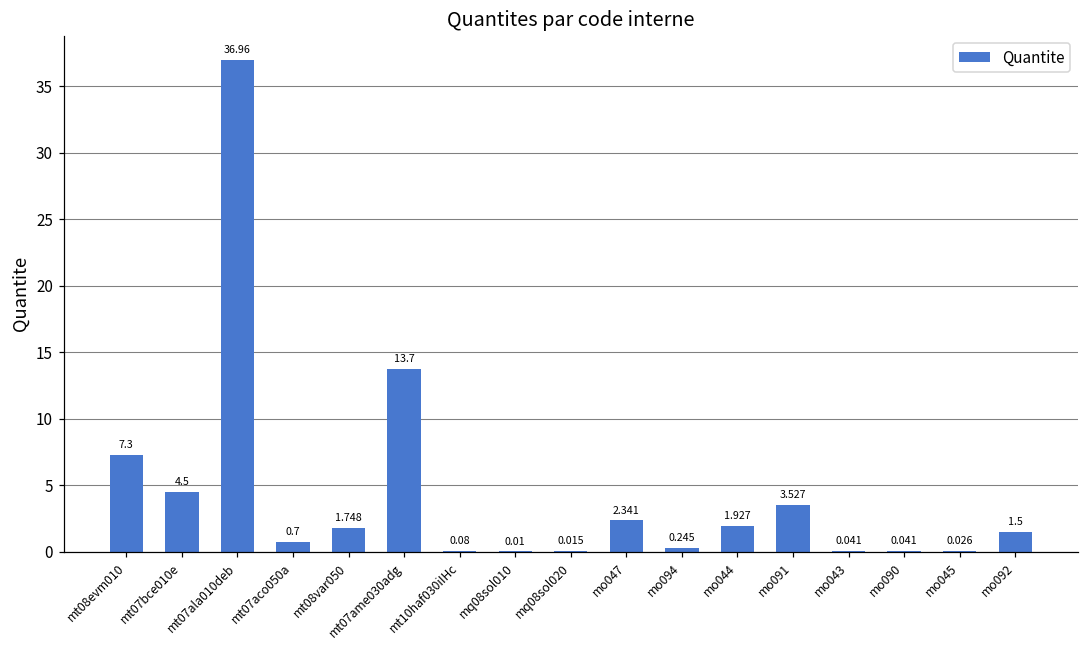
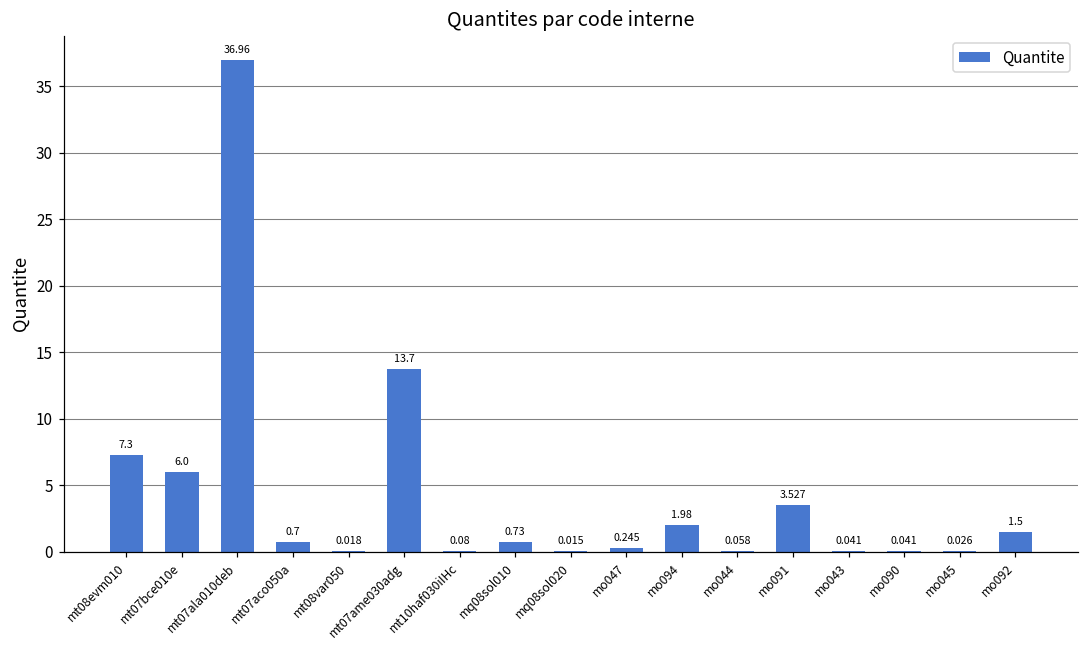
  {
    "mt08evm010": 7.3,
-   "mt07bce010e": 4.5,
+   "mt07bce010e": 6.0,
    "mt07ala010deb": 36.96,
    "mt07aco050a": 0.7,
-   "mt08var050": 1.748,
+   "mt08var050": 0.018,
    "mt07ame030adg": 13.7,
    "mt10haf030iIHc": 0.08,
-   "mq08sol010": 0.01,
+   "mq08sol010": 0.73,
    "mq08sol020": 0.015,
-   "mo047": 2.341,
-   "mo094": 0.245,
-   "mo044": 1.927,
+   "mo047": 0.245,
+   "mo094": 1.98,
+   "mo044": 0.058,
    "mo091": 3.527,
    "mo043": 0.041,
    "mo090": 0.041,
    "mo045": 0.026,
    "mo092": 1.5
  }
